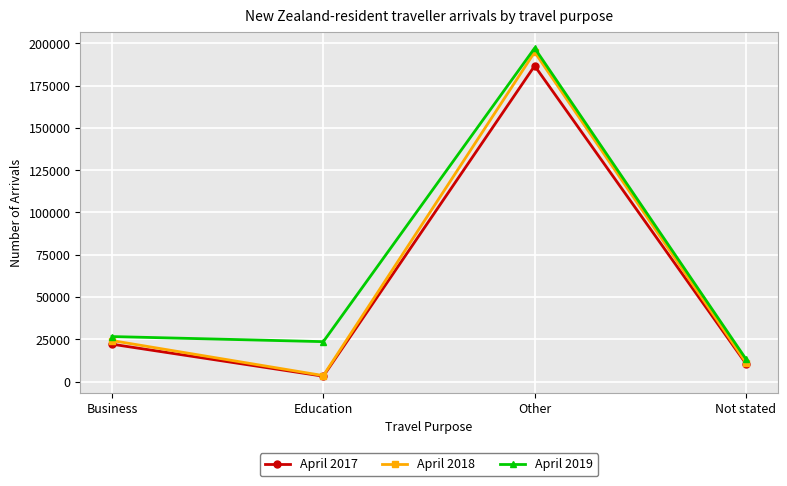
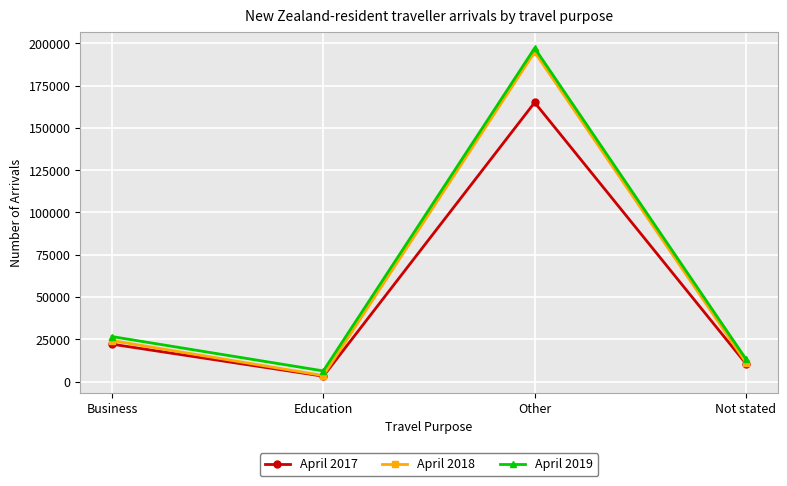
  {
    "April 2017": {
      "Business": 22000,
-     "Other": 187000
+     "Other": 165000
    },
    "April 2018": {
      "Business": 24000,
      "Other": 195000
    },
    "April 2019": {
      "Business": 27000,
-     "Education": 24000,
+     "Education": 6000,
      "Other": 197000,
      "Not stated": 13000
    }
  }
